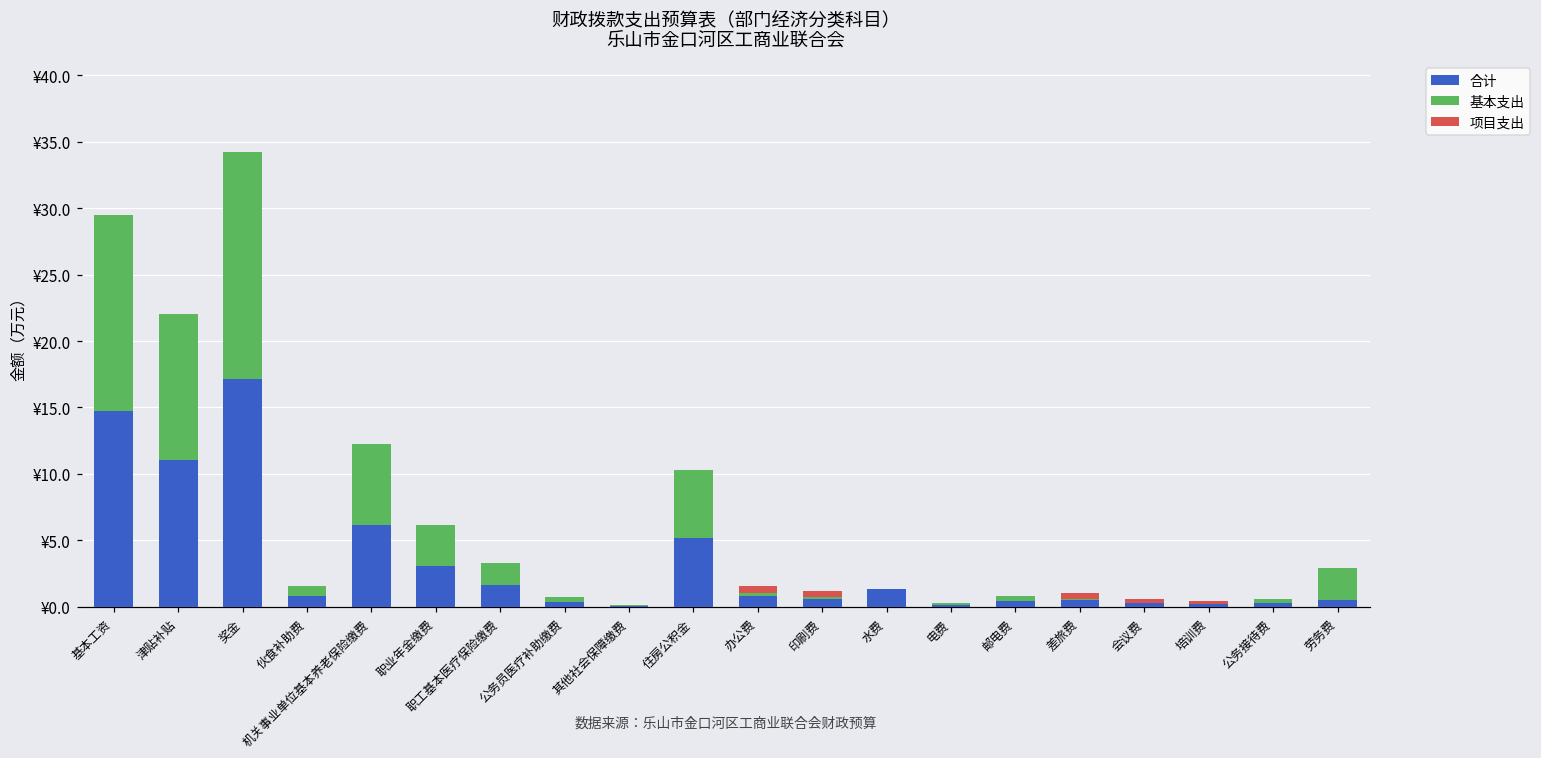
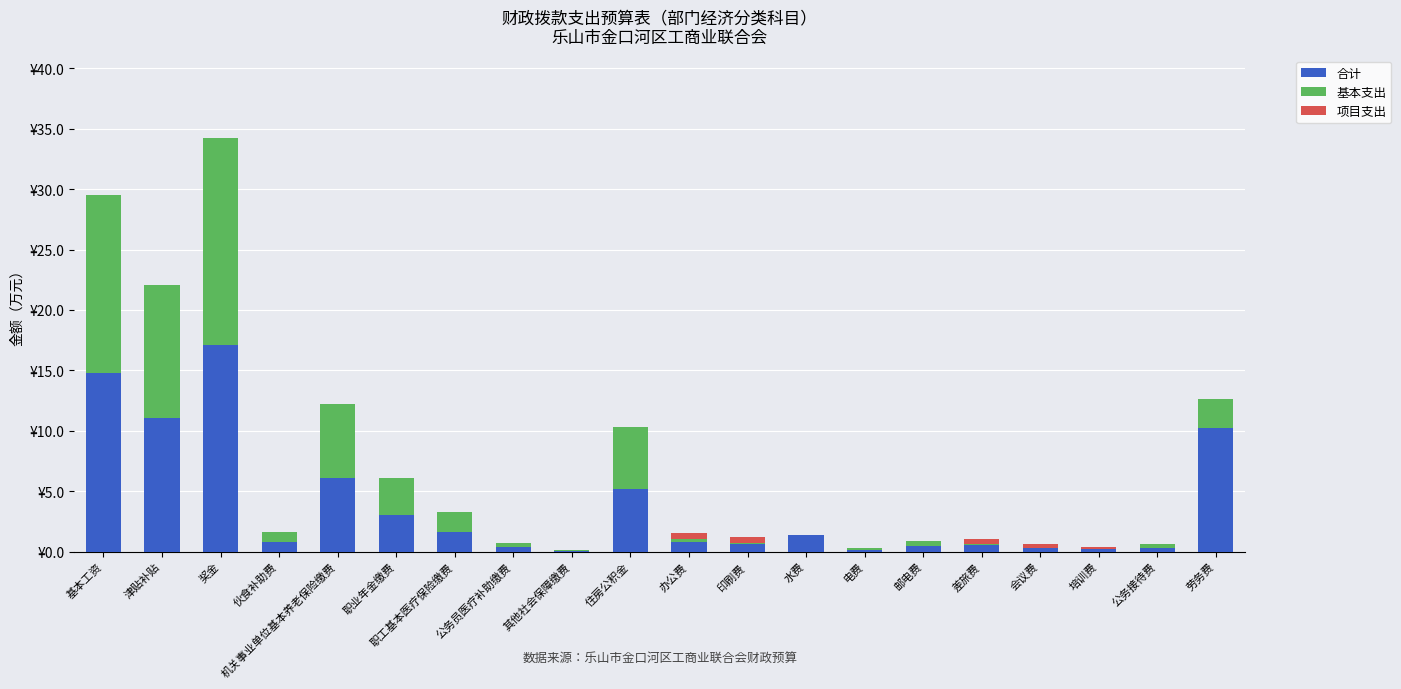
  {
    "合计": {
      "基本工资": "¥14.8",
      "津贴补贴": "¥11.0",
      "奖金": "¥17.1",
      "伙食补助费": "¥0.8",
      "机关事业单位基本养老保险缴费": "¥6.1",
      "职业年金缴费": "¥3.1",
      "职工基本医疗保险缴费": "¥1.7",
      "公务员医疗补助缴费": "¥0.4",
      "住房公积金": "¥5.2",
      "办公费": "¥0.8",
      "印刷费": "¥0.6",
      "水费": "¥1.3",
      "邮电费": "¥0.4",
      "差旅费": "¥0.5",
      "会议费": "¥0.3",
      "公务接待费": "¥0.3",
-     "劳务费": "¥0.5"
+     "劳务费": "¥10.2"
    },
    "基本支出": {
      "基本工资": "¥14.8",
      "津贴补贴": "¥11.0",
      "奖金": "¥17.1",
      "伙食补助费": "¥0.8",
      "机关事业单位基本养老保险缴费": "¥6.1",
      "职业年金缴费": "¥3.1",
      "职工基本医疗保险缴费": "¥1.6",
      "公务员医疗补助缴费": "¥0.4",
      "住房公积金": "¥5.1",
      "办公费": "¥0.3",
      "邮电费": "¥0.4",
      "会议费": "¥0.0",
      "培训费": "¥0.0",
      "公务接待费": "¥0.3",
      "劳务费": "¥2.4"
    },
    "项目支出": {
      "基本工资": "¥0.0",
      "津贴补贴": "¥0.0",
      "奖金": "¥0.0",
      "伙食补助费": "¥0.0",
      "机关事业单位基本养老保险缴费": "¥0.0",
      "职业年金缴费": "¥0.0",
      "职工基本医疗保险缴费": "¥0.0",
      "公务员医疗补助缴费": "¥0.0",
      "其他社会保障缴费": "¥0.0",
      "住房公积金": "¥0.0",
      "办公费": "¥0.5",
      "印刷费": "¥0.5",
      "水费": "¥0.0",
      "电费": "¥0.0",
      "邮电费": "¥0.0",
      "差旅费": "¥0.4",
      "会议费": "¥0.3",
      "公务接待费": "¥0.0",
      "劳务费": "¥0.0"
    }
  }
